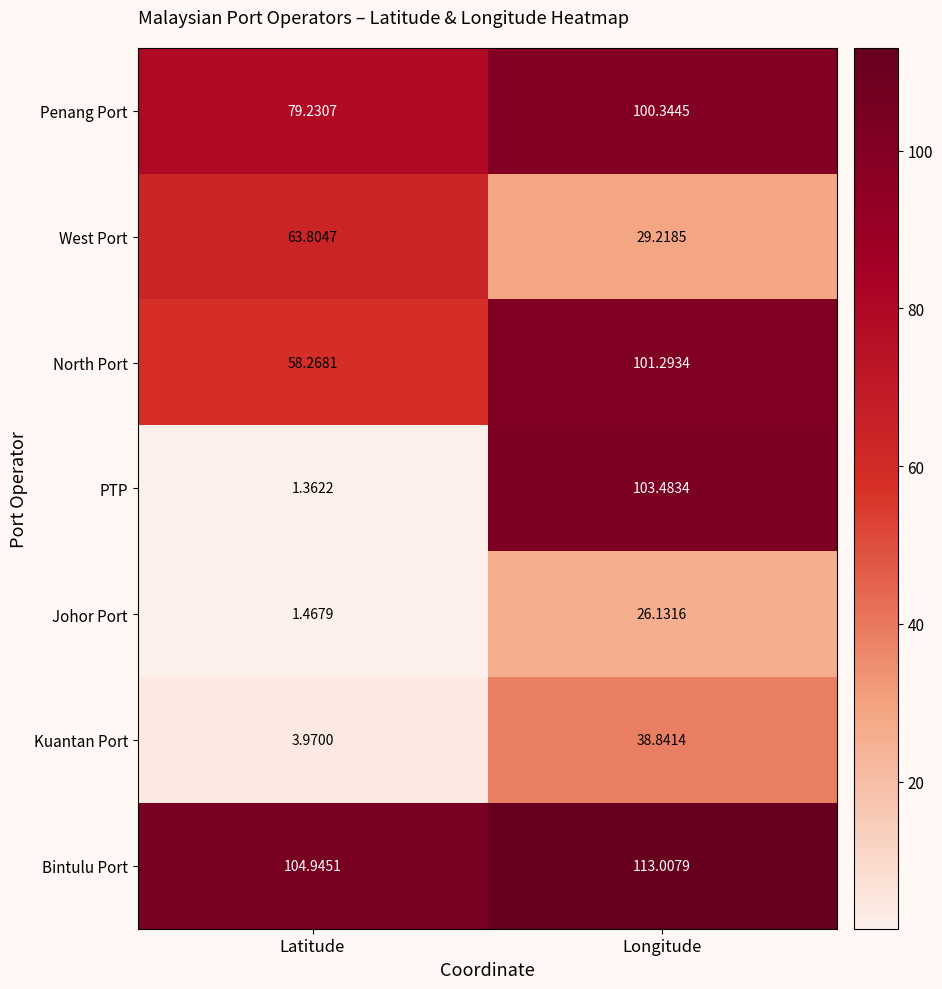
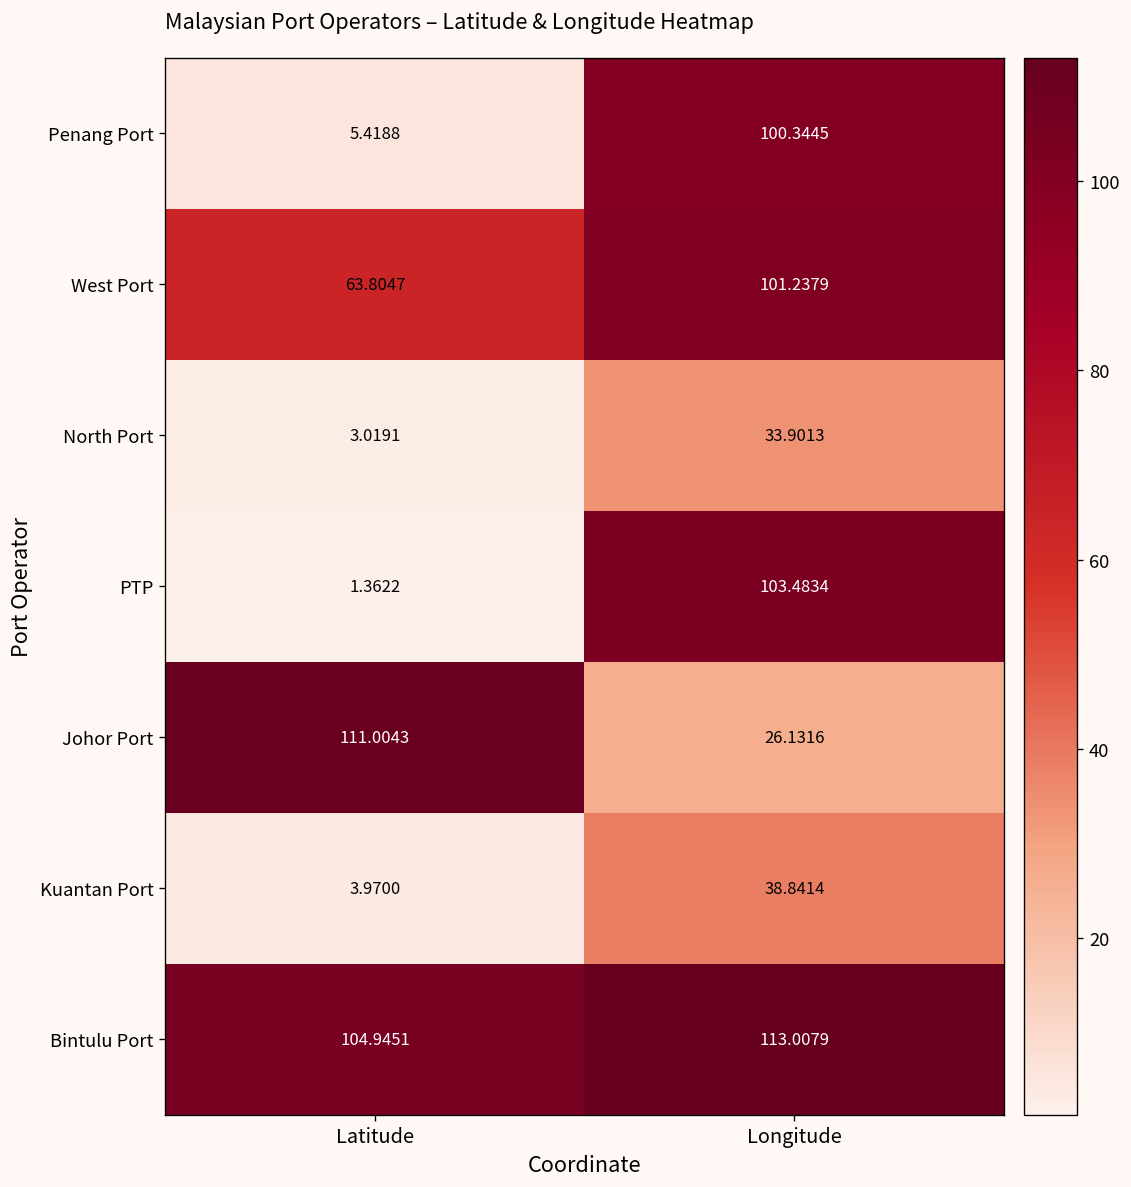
  {
    "Penang Port": {
-     "Latitude": 79.2307,
+     "Latitude": 5.4188,
      "Longitude": 100.3445
    },
    "West Port": {
      "Latitude": 63.8047,
-     "Longitude": 29.2185
+     "Longitude": 101.2379
    },
    "North Port": {
-     "Latitude": 58.2681,
-     "Longitude": 101.2934
+     "Latitude": 3.0191,
+     "Longitude": 33.9013
    },
    "PTP": {
      "Latitude": 1.3622,
      "Longitude": 103.4834
    },
    "Johor Port": {
-     "Latitude": 1.4679,
+     "Latitude": 111.0043,
      "Longitude": 26.1316
    },
    "Kuantan Port": {
      "Latitude": 3.9700,
      "Longitude": 38.8414
    },
    "Bintulu Port": {
      "Latitude": 104.9451,
      "Longitude": 113.0079
    }
  }
